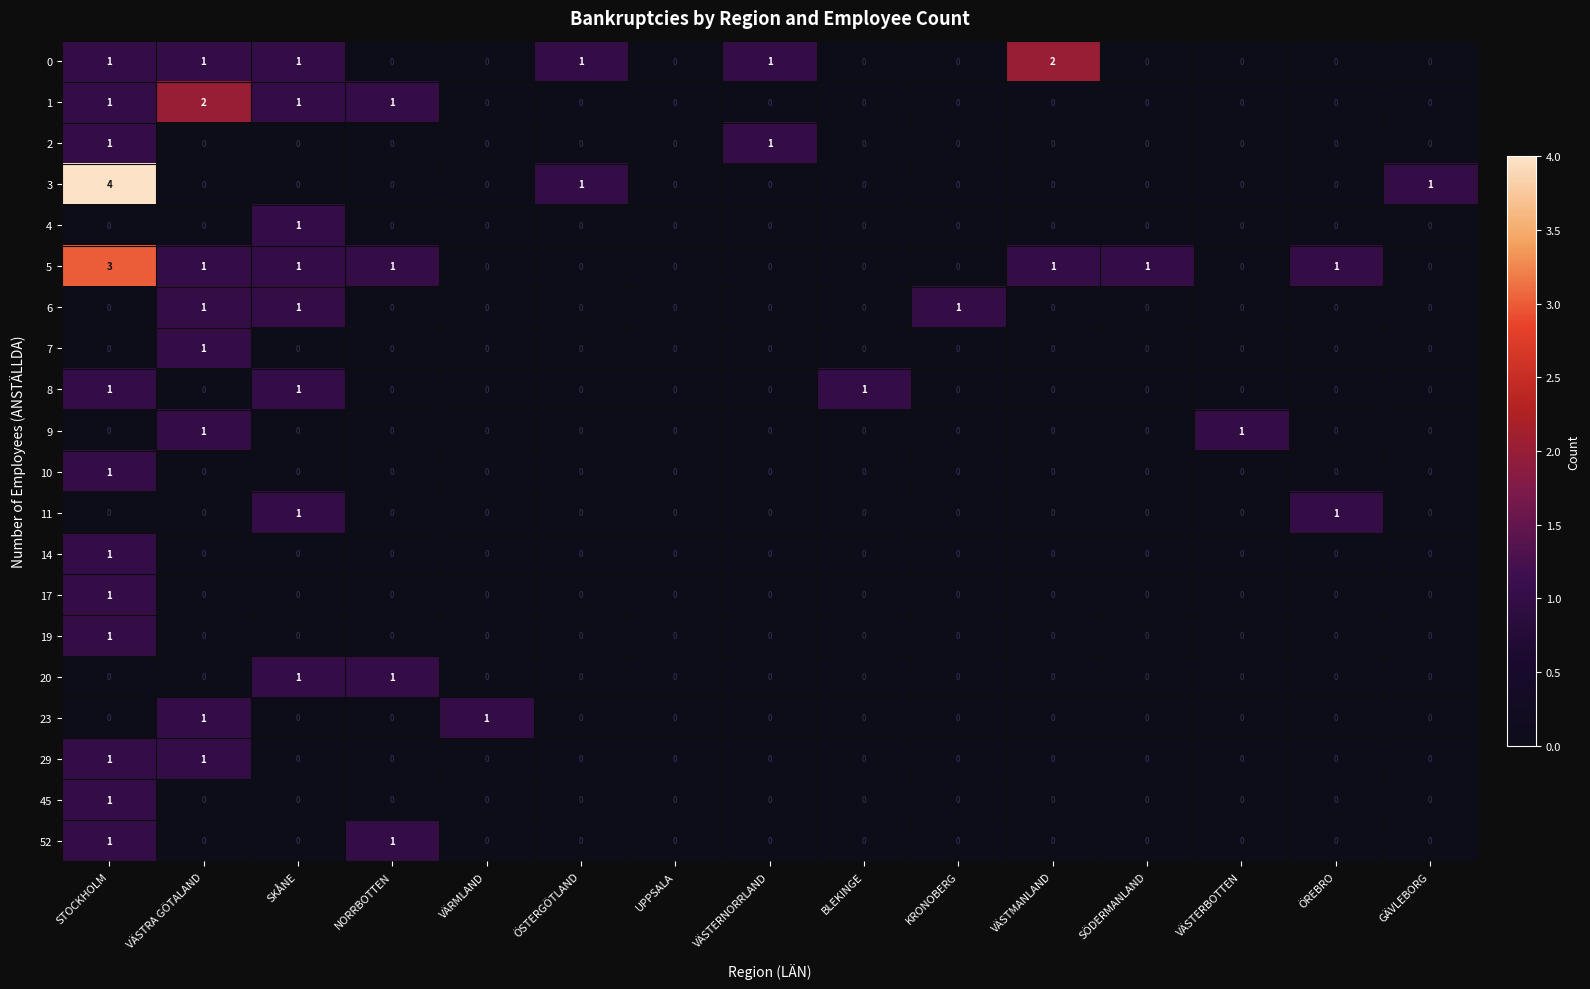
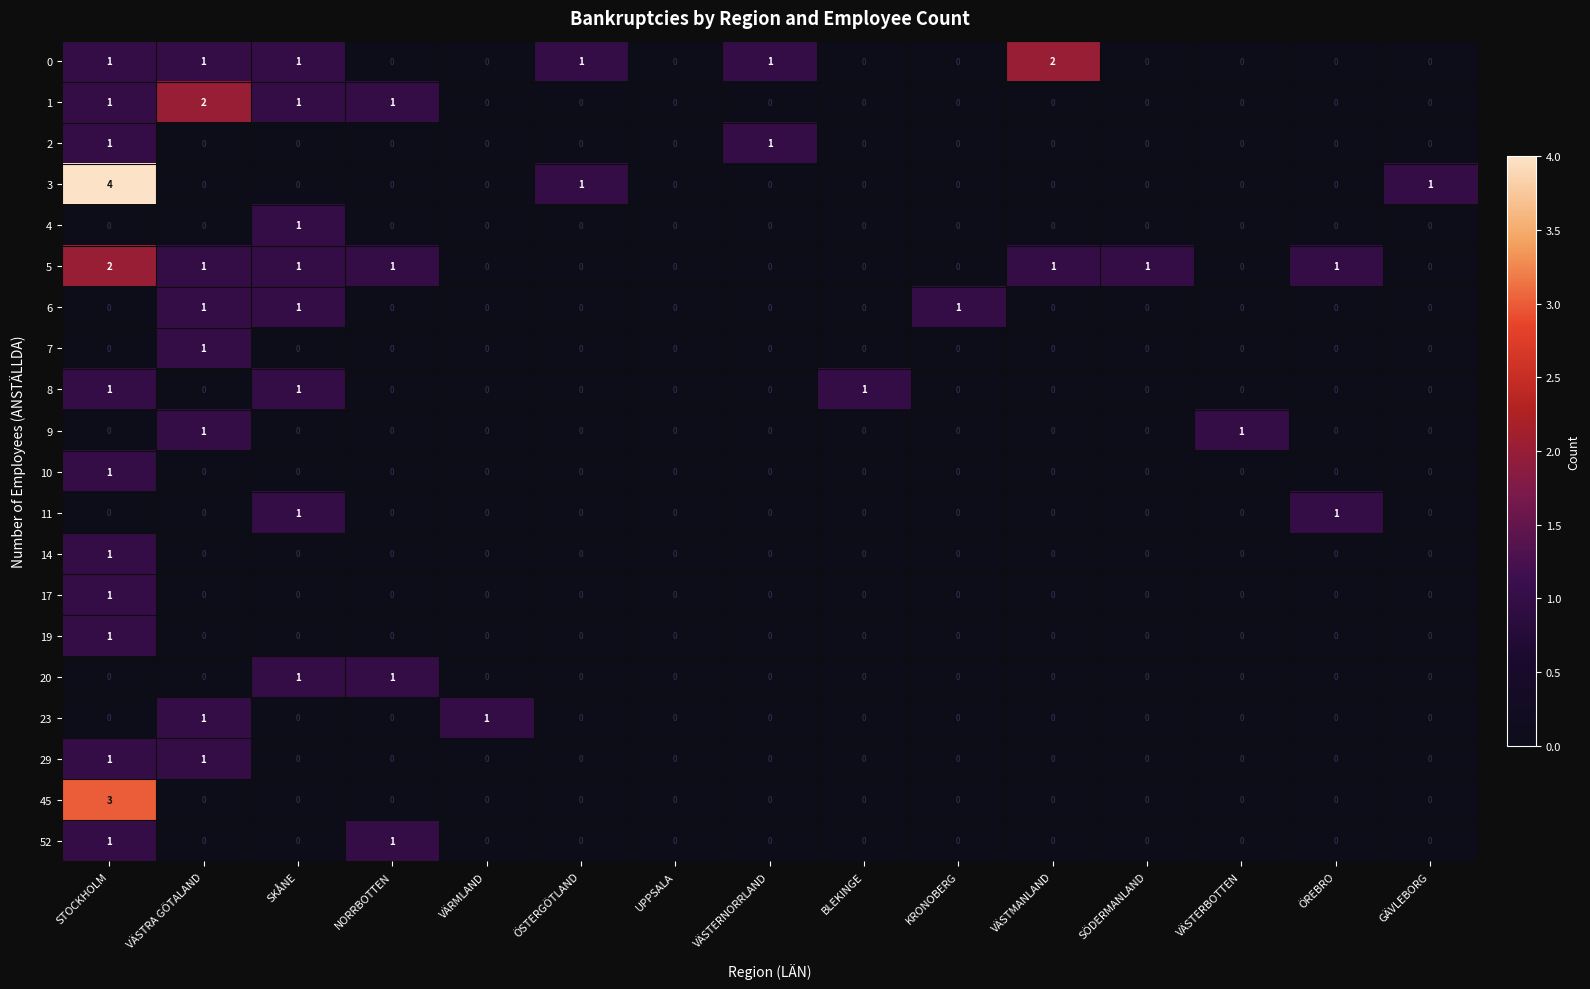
  {
    "5": {
-     "STOCKHOLM": 3,
+     "STOCKHOLM": 2,
      "VÄSTRA GÖTALAND": 1,
      "SKÅNE": 1,
      "NORRBOTTEN": 1,
      "VÄRMLAND": 0,
      "ÖSTERGÖTLAND": 0,
      "UPPSALA": 0,
      "VÄSTERNORRLAND": 0,
      "BLEKINGE": 0,
      "KRONOBERG": 0,
      "VÄSTMANLAND": 1,
      "SÖDERMANLAND": 1,
      "VÄSTERBOTTEN": 0,
      "ÖREBRO": 1,
      "GÄVLEBORG": 0
    },
    "45": {
-     "STOCKHOLM": 1,
+     "STOCKHOLM": 3,
      "VÄSTRA GÖTALAND": 0,
      "SKÅNE": 0,
      "NORRBOTTEN": 0,
      "VÄRMLAND": 0,
      "ÖSTERGÖTLAND": 0,
      "UPPSALA": 0,
      "VÄSTERNORRLAND": 0,
      "BLEKINGE": 0,
      "KRONOBERG": 0,
      "VÄSTMANLAND": 0,
      "SÖDERMANLAND": 0,
      "VÄSTERBOTTEN": 0,
      "ÖREBRO": 0,
      "GÄVLEBORG": 0
    }
  }
